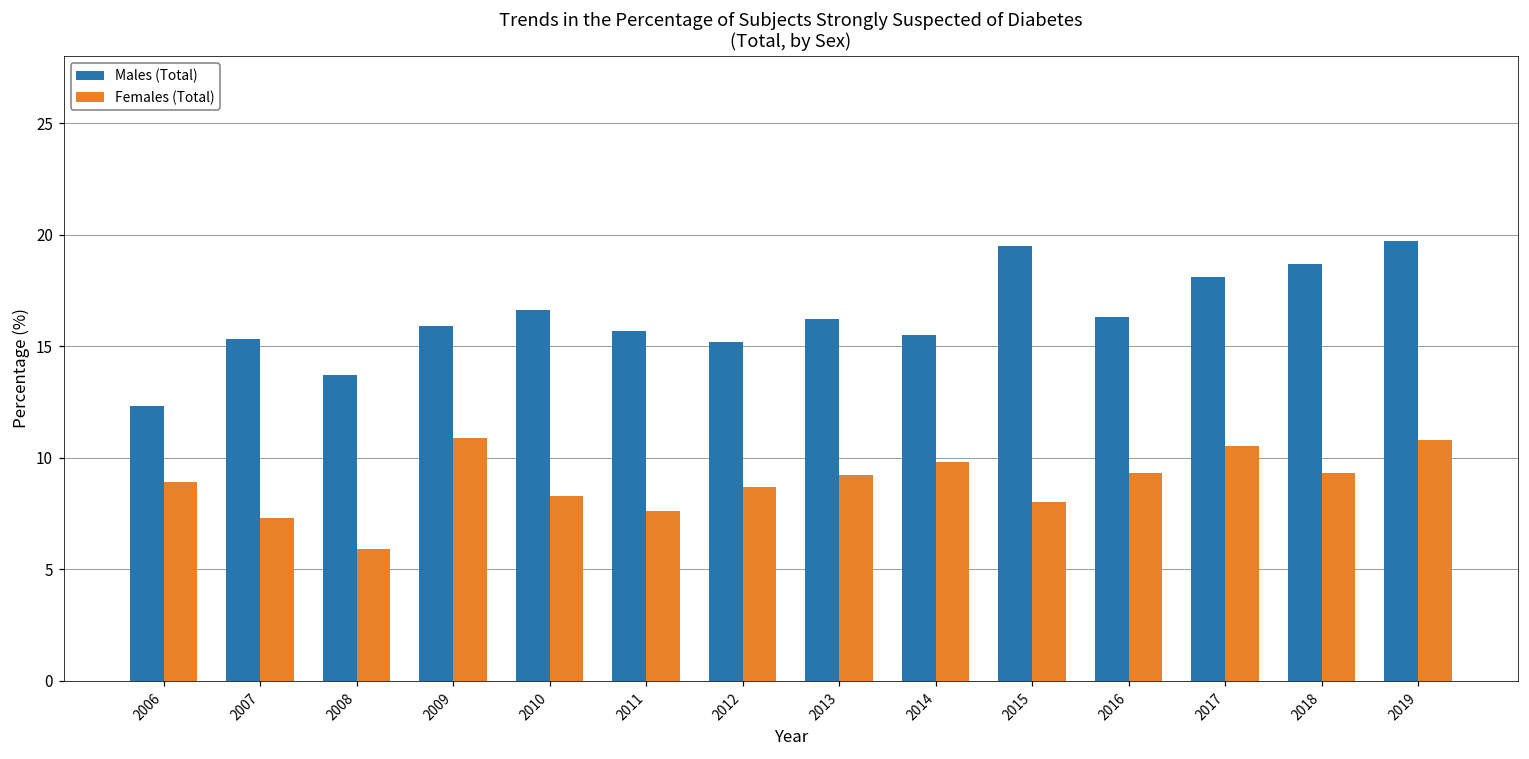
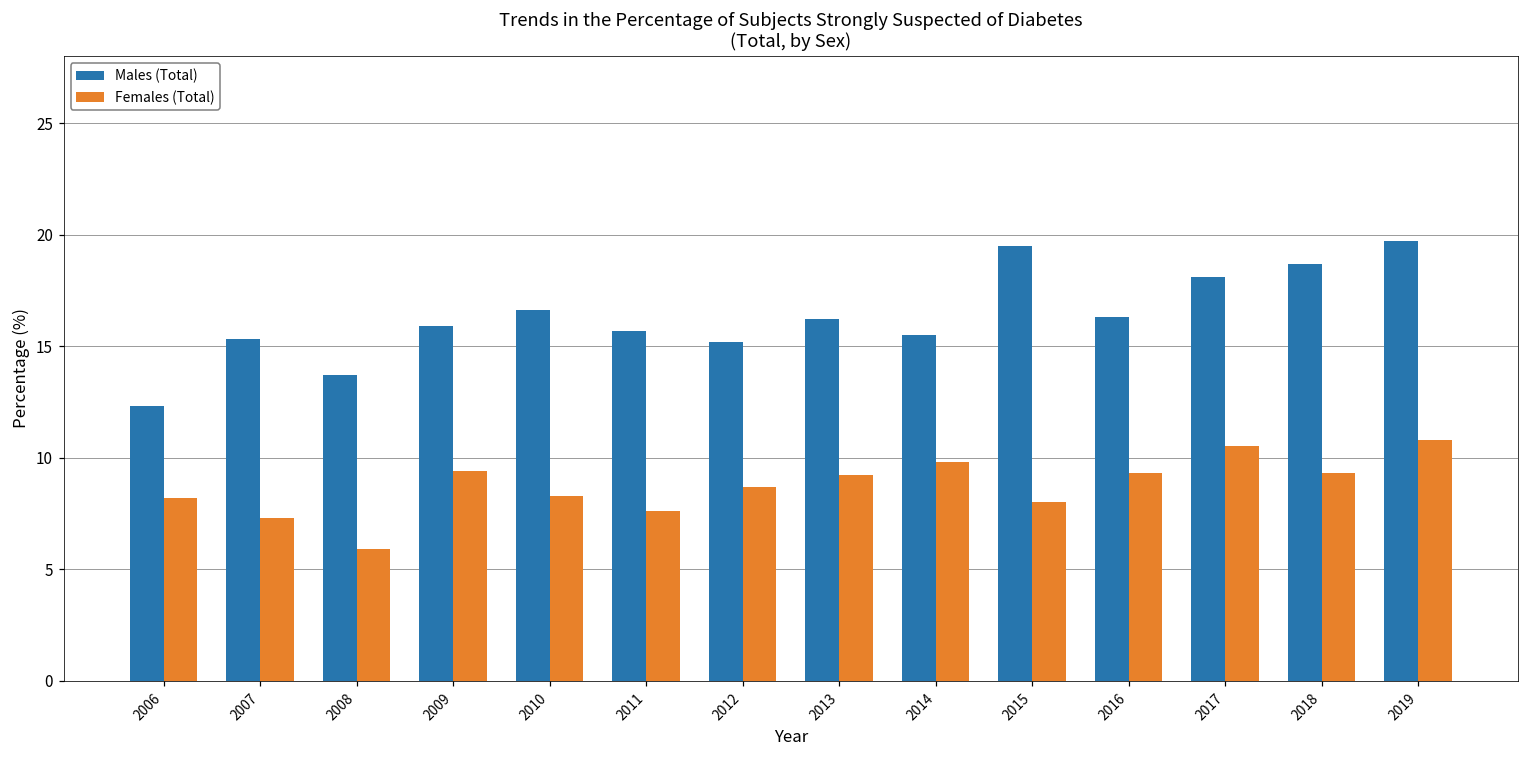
  {
    "Males (Total)": {
      "2006": 12.3,
      "2007": 15.3,
      "2008": 13.7,
      "2009": 15.9,
      "2010": 16.6,
      "2011": 15.7,
      "2012": 15.2,
      "2013": 16.2,
      "2014": 15.5,
      "2015": 19.5,
      "2016": 16.3,
      "2017": 18.1,
      "2018": 18.7,
      "2019": 19.7
    },
    "Females (Total)": {
-     "2006": 8.9,
+     "2006": 8.2,
      "2007": 7.3,
      "2008": 5.9,
-     "2009": 10.9,
+     "2009": 9.4,
      "2010": 8.3,
      "2011": 7.6,
      "2012": 8.7,
      "2013": 9.2,
      "2014": 9.8,
      "2015": 8.0,
      "2016": 9.3,
      "2017": 10.5,
      "2018": 9.3,
      "2019": 10.8
    }
  }
